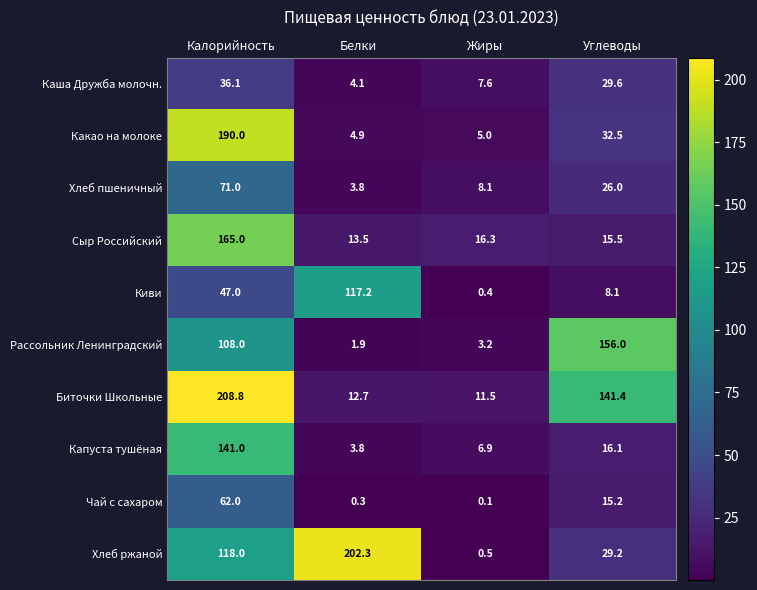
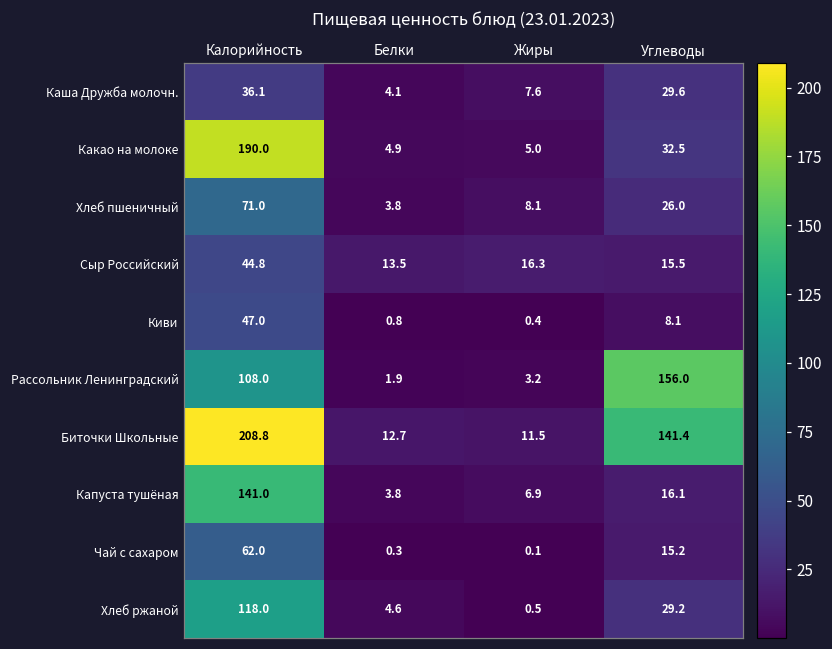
  {
    "Каша Дружба молочн.": {
      "Калорийность": 36.1,
      "Белки": 4.1,
      "Жиры": 7.6,
      "Углеводы": 29.6
    },
    "Какао на молоке": {
      "Калорийность": 190.0,
      "Белки": 4.9,
      "Жиры": 5.0,
      "Углеводы": 32.5
    },
    "Хлеб пшеничный": {
      "Калорийность": 71.0,
      "Белки": 3.8,
      "Жиры": 8.1,
      "Углеводы": 26.0
    },
    "Сыр Российский": {
-     "Калорийность": 165.0,
+     "Калорийность": 44.8,
      "Белки": 13.5,
      "Жиры": 16.3,
      "Углеводы": 15.5
    },
    "Киви": {
      "Калорийность": 47.0,
-     "Белки": 117.2,
+     "Белки": 0.8,
      "Жиры": 0.4,
      "Углеводы": 8.1
    },
    "Рассольник Ленинградский": {
      "Калорийность": 108.0,
      "Белки": 1.9,
      "Жиры": 3.2,
      "Углеводы": 156.0
    },
    "Биточки Школьные": {
      "Калорийность": 208.8,
      "Белки": 12.7,
      "Жиры": 11.5,
      "Углеводы": 141.4
    },
    "Капуста тушёная": {
      "Калорийность": 141.0,
      "Белки": 3.8,
      "Жиры": 6.9,
      "Углеводы": 16.1
    },
    "Чай с сахаром": {
      "Калорийность": 62.0,
      "Белки": 0.3,
      "Жиры": 0.1,
      "Углеводы": 15.2
    },
    "Хлеб ржаной": {
      "Калорийность": 118.0,
-     "Белки": 202.3,
+     "Белки": 4.6,
      "Жиры": 0.5,
      "Углеводы": 29.2
    }
  }
